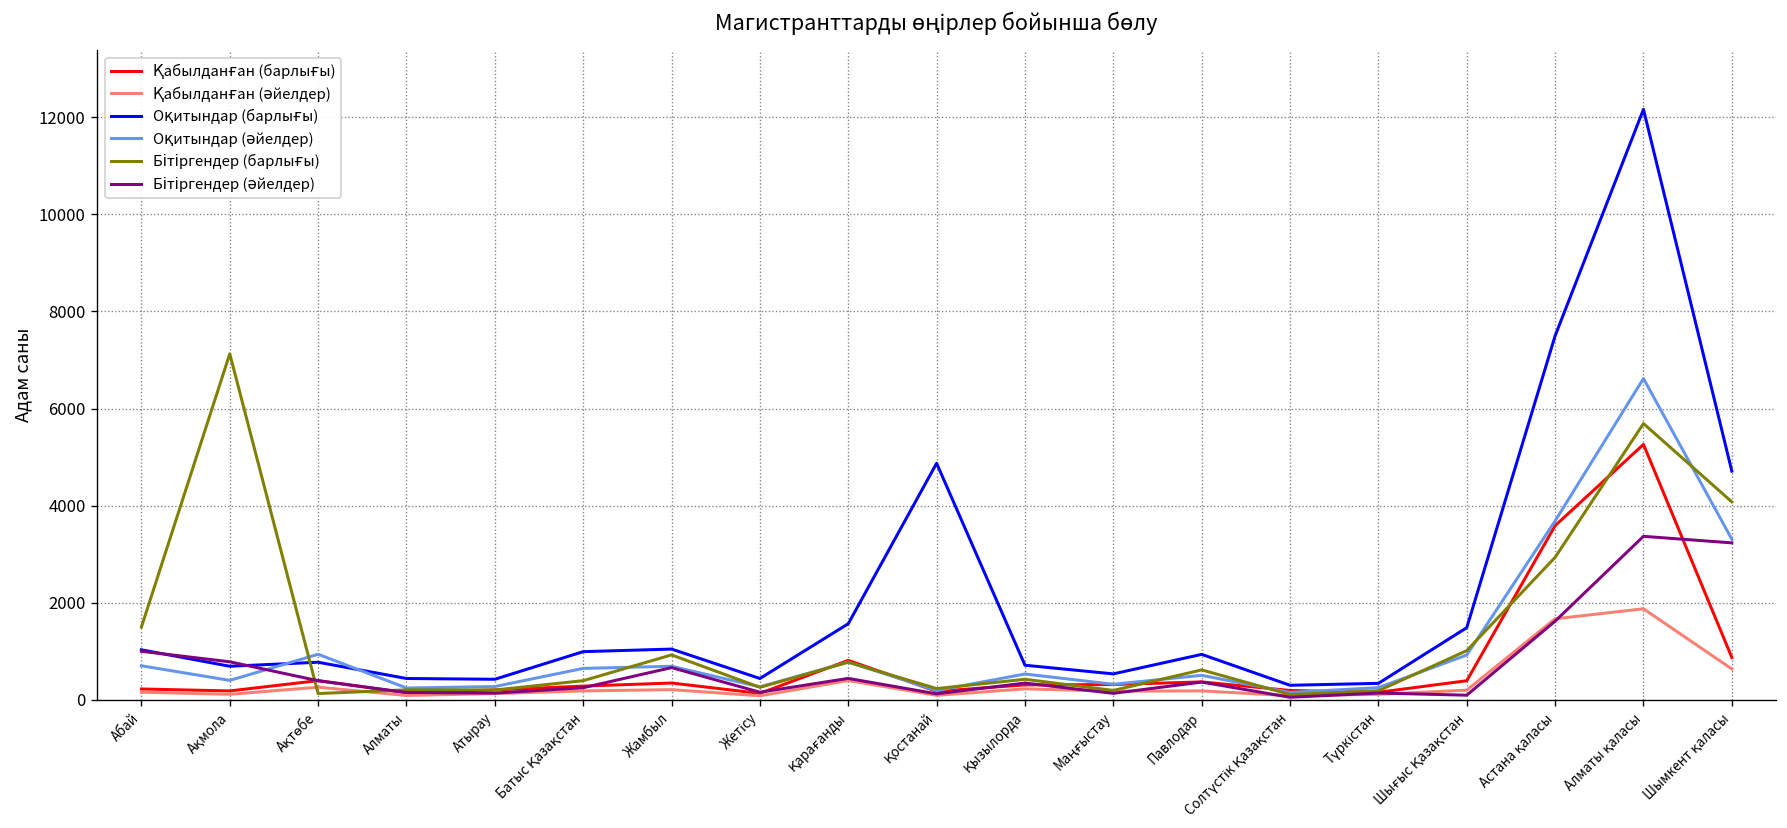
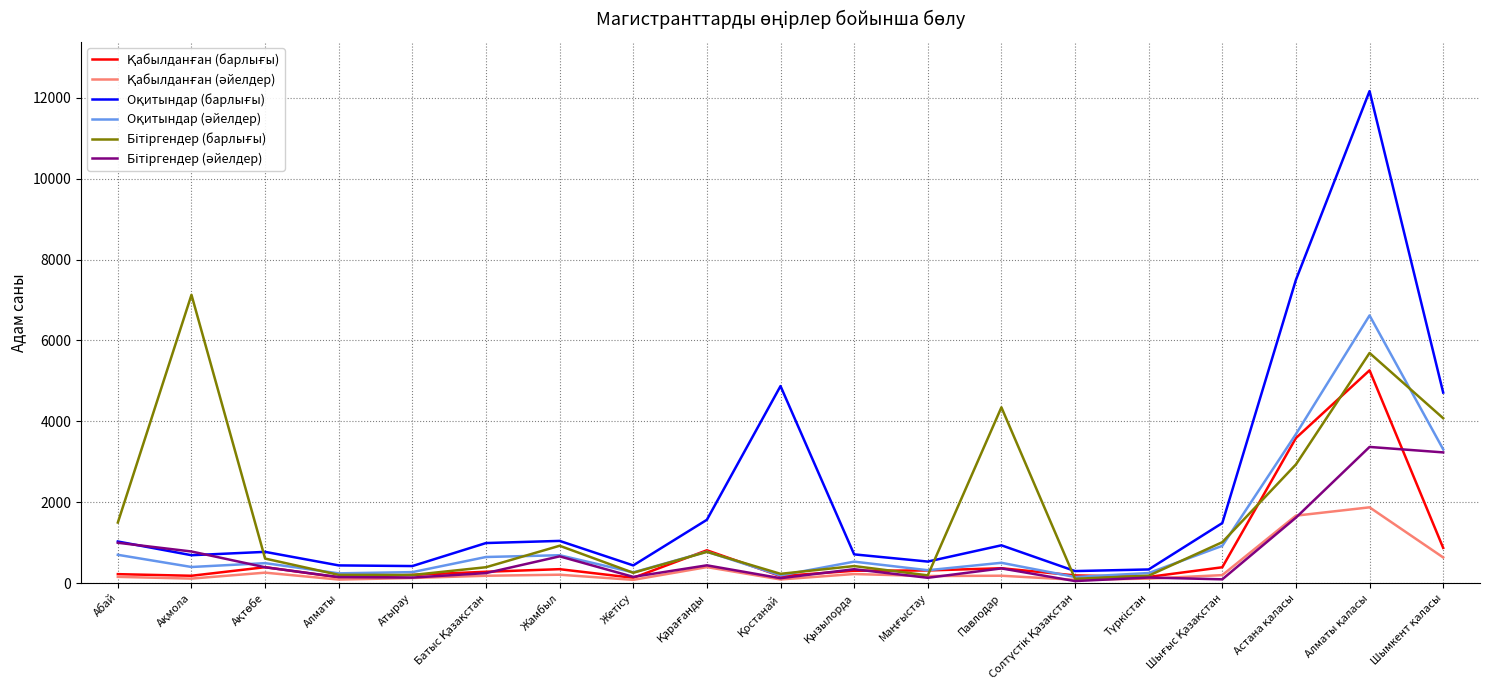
  {
    "Қабылданған (барлығы)": {
      "Абай": 200,
      "Ақмола": 200,
      "Жамбыл": 300,
      "Шығыс Қазақстан": 400,
      "Астана қаласы": 3600,
      "Алматы қаласы": 5300,
      "Шымкент қаласы": 900
    },
    "Қабылданған (әйелдер)": {
      "Абай": 200,
      "Ақмола": 100,
      "Ақтөбе": 300,
      "Батыс Қазақстан": 200,
      "Жамбыл": 200,
      "Қызылорда": 200,
      "Павлодар": 200,
      "Шығыс Қазақстан": 200,
      "Алматы қаласы": 1900,
      "Шымкент қаласы": 600
    },
    "Оқитындар (барлығы)": {
      "Ақмола": 700,
      "Ақтөбе": 800,
      "Алматы": 400,
      "Атырау": 400,
      "Батыс Қазақстан": 1000,
      "Жамбыл": 1000,
      "Жетісу": 400,
      "Қарағанды": 1600,
      "Қостанай": 4900,
      "Қызылорда": 700,
      "Маңғыстау": 500,
      "Павлодар": 900,
      "Солтүстік Қазақстан": 300,
      "Түркістан": 300,
      "Шығыс Қазақстан": 1500,
      "Астана қаласы": 7500,
      "Алматы қаласы": 12200,
      "Шымкент қаласы": 4700
    },
    "Оқитындар (әйелдер)": {
      "Абай": 700,
      "Ақмола": 400,
-     "Ақтөбе": 900,
+     "Ақтөбе": 500,
      "Атырау": 300,
      "Батыс Қазақстан": 600,
      "Қызылорда": 500,
      "Павлодар": 500,
      "Түркістан": 200,
      "Шығыс Қазақстан": 900,
      "Астана қаласы": 3700,
      "Алматы қаласы": 6600,
      "Шымкент қаласы": 3300
    },
    "Бітіргендер (барлығы)": {
      "Абай": 1500,
      "Ақмола": 7100,
-     "Ақтөбе": 100,
+     "Ақтөбе": 600,
      "Батыс Қазақстан": 400,
      "Жамбыл": 900,
      "Қызылорда": 400,
-     "Павлодар": 600,
+     "Павлодар": 4300,
      "Шығыс Қазақстан": 1000,
      "Астана қаласы": 2900,
      "Алматы қаласы": 5700,
      "Шымкент қаласы": 4100
    },
    "Бітіргендер (әйелдер)": {
      "Ақмола": 800,
      "Шығыс Қазақстан": 100,
      "Алматы қаласы": 3400,
      "Шымкент қаласы": 3200
    }
  }
